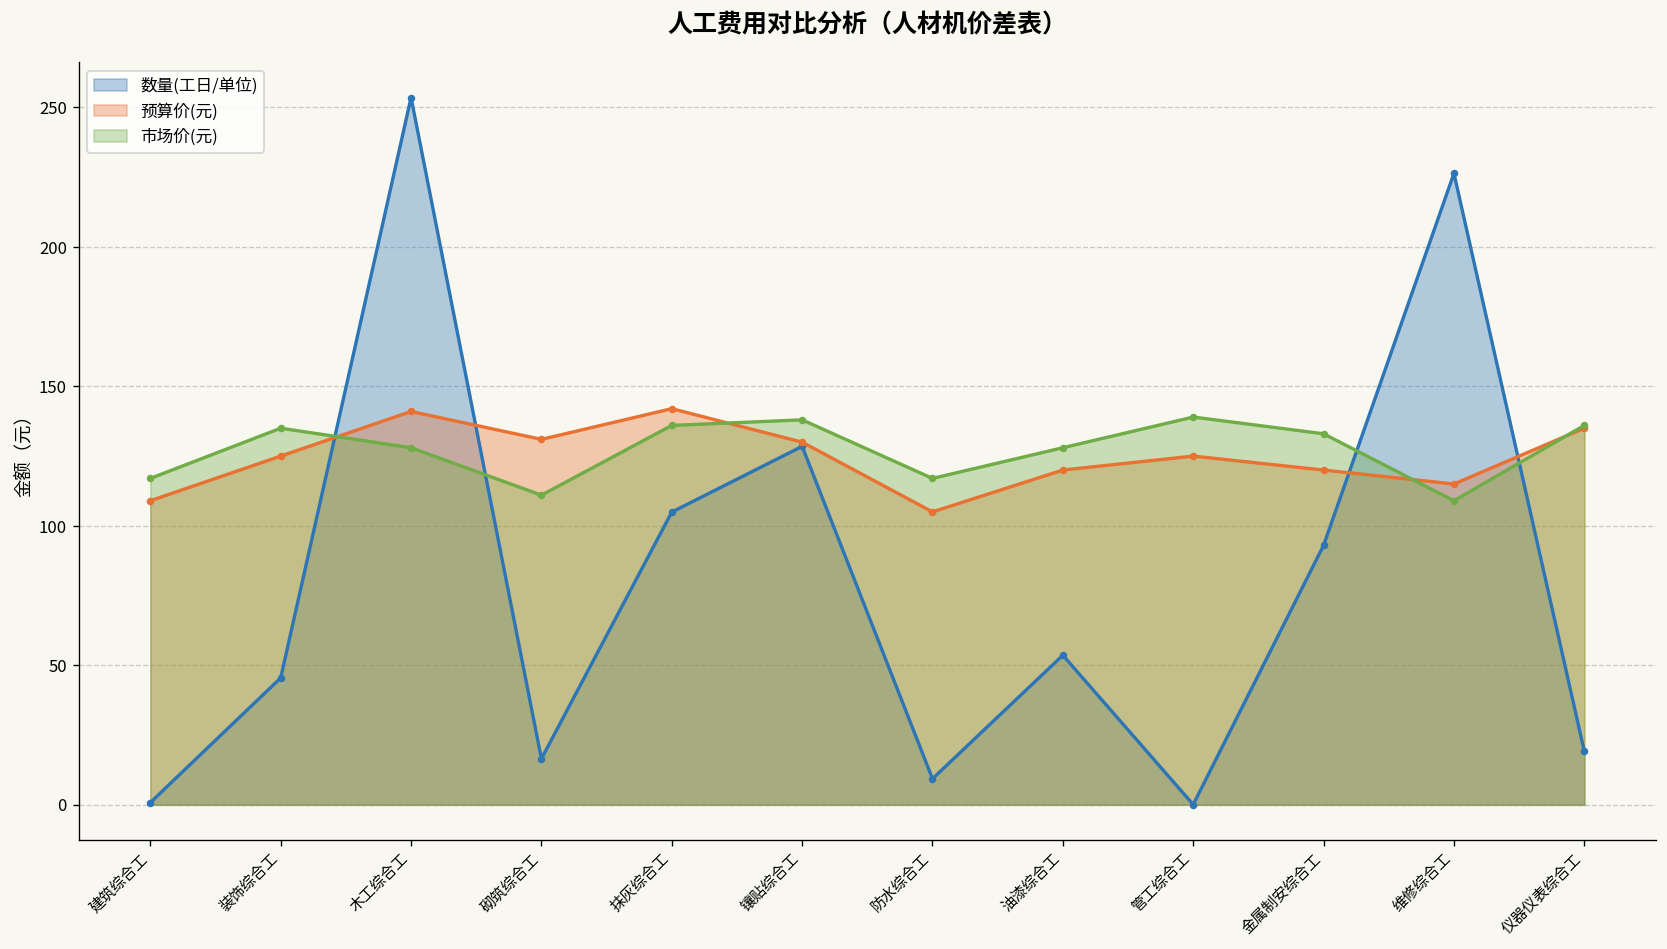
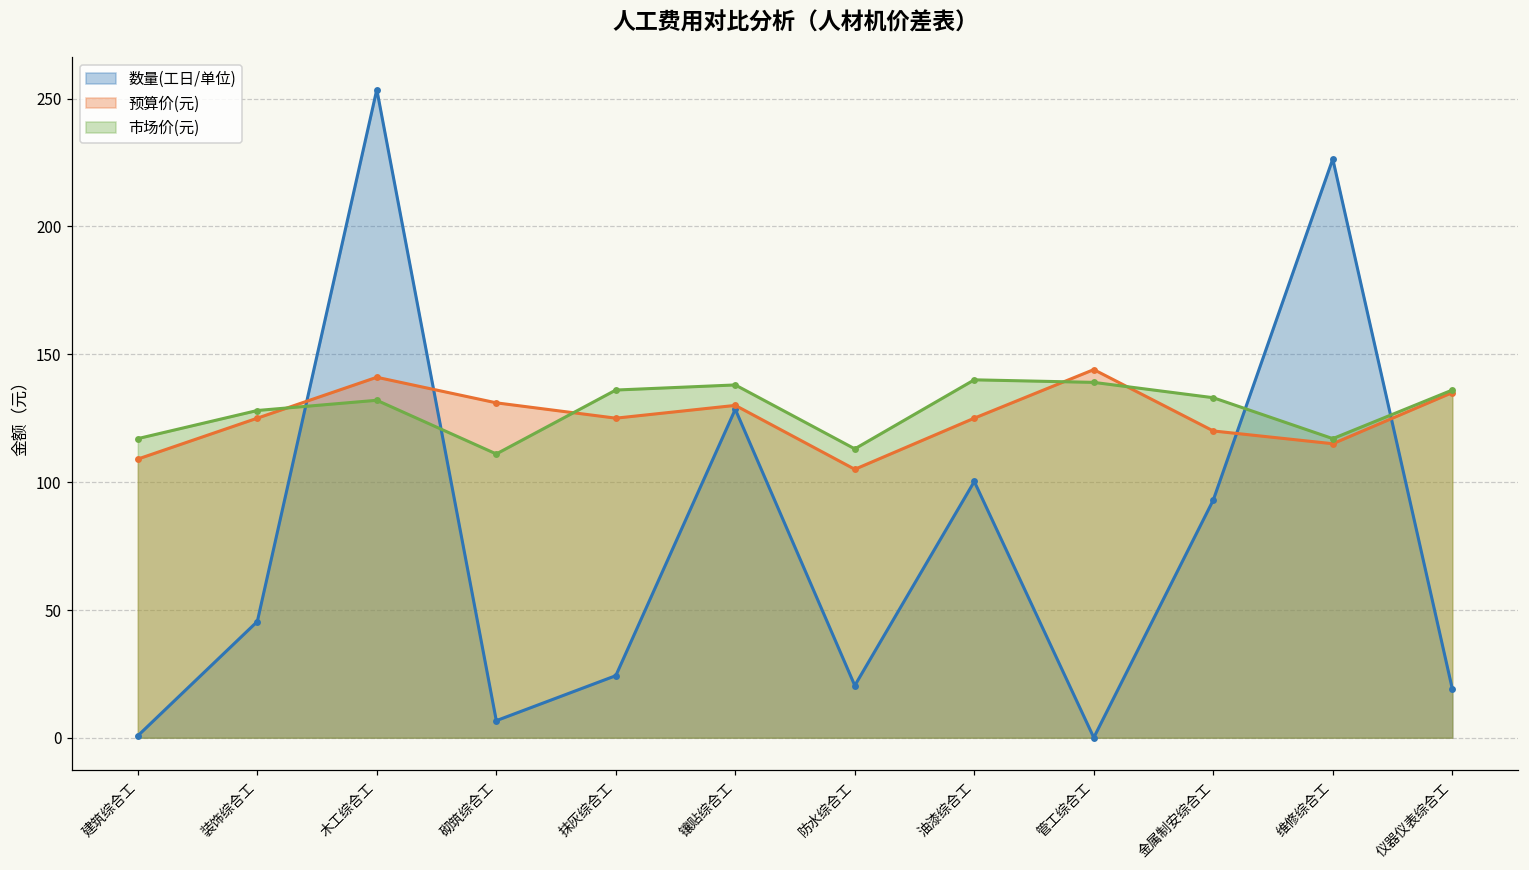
  {
    "数量(工日/单位)": {
      "建筑综合工": 1,
      "装饰综合工": 45,
      "木工综合工": 254,
-     "砌筑综合工": 16,
-     "抹灰综合工": 105,
+     "砌筑综合工": 7,
+     "抹灰综合工": 24,
      "镶贴综合工": 128,
-     "防水综合工": 9,
-     "油漆综合工": 54,
+     "防水综合工": 20,
+     "油漆综合工": 100,
      "管工综合工": 0,
      "金属制安综合工": 93,
      "维修综合工": 226,
      "仪器仪表综合工": 19
    },
    "预算价(元)": {
      "建筑综合工": 109,
      "装饰综合工": 125,
      "木工综合工": 141,
      "砌筑综合工": 131,
-     "抹灰综合工": 142,
+     "抹灰综合工": 125,
      "镶贴综合工": 130,
      "防水综合工": 105,
-     "油漆综合工": 120,
-     "管工综合工": 125,
+     "油漆综合工": 125,
+     "管工综合工": 144,
      "金属制安综合工": 120,
      "维修综合工": 115
    },
    "市场价(元)": {
      "建筑综合工": 117,
-     "装饰综合工": 135,
-     "木工综合工": 128,
+     "装饰综合工": 128,
+     "木工综合工": 132,
      "砌筑综合工": 111,
      "抹灰综合工": 136,
      "镶贴综合工": 138,
-     "防水综合工": 117,
-     "油漆综合工": 128,
+     "防水综合工": 113,
+     "油漆综合工": 140,
      "管工综合工": 139,
      "金属制安综合工": 133,
-     "维修综合工": 109
+     "维修综合工": 117
    }
  }
